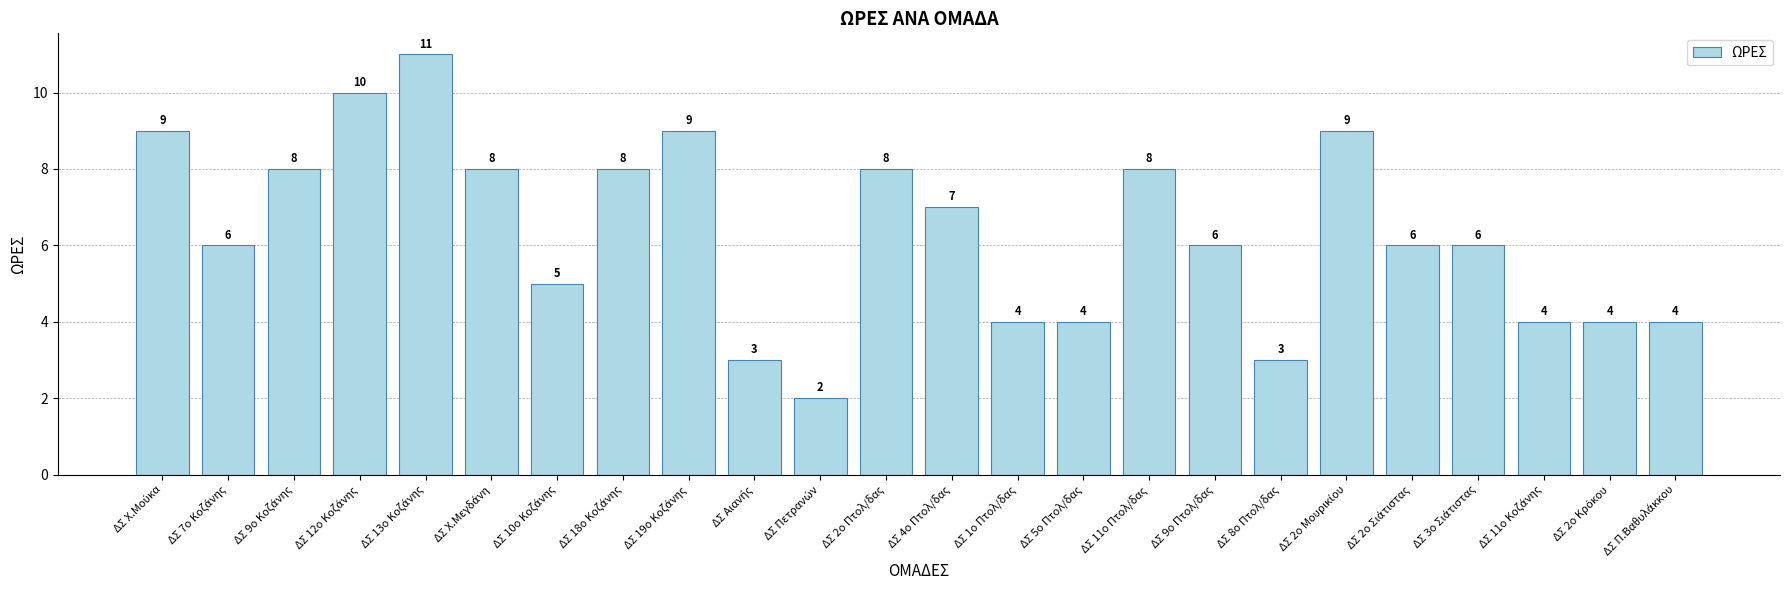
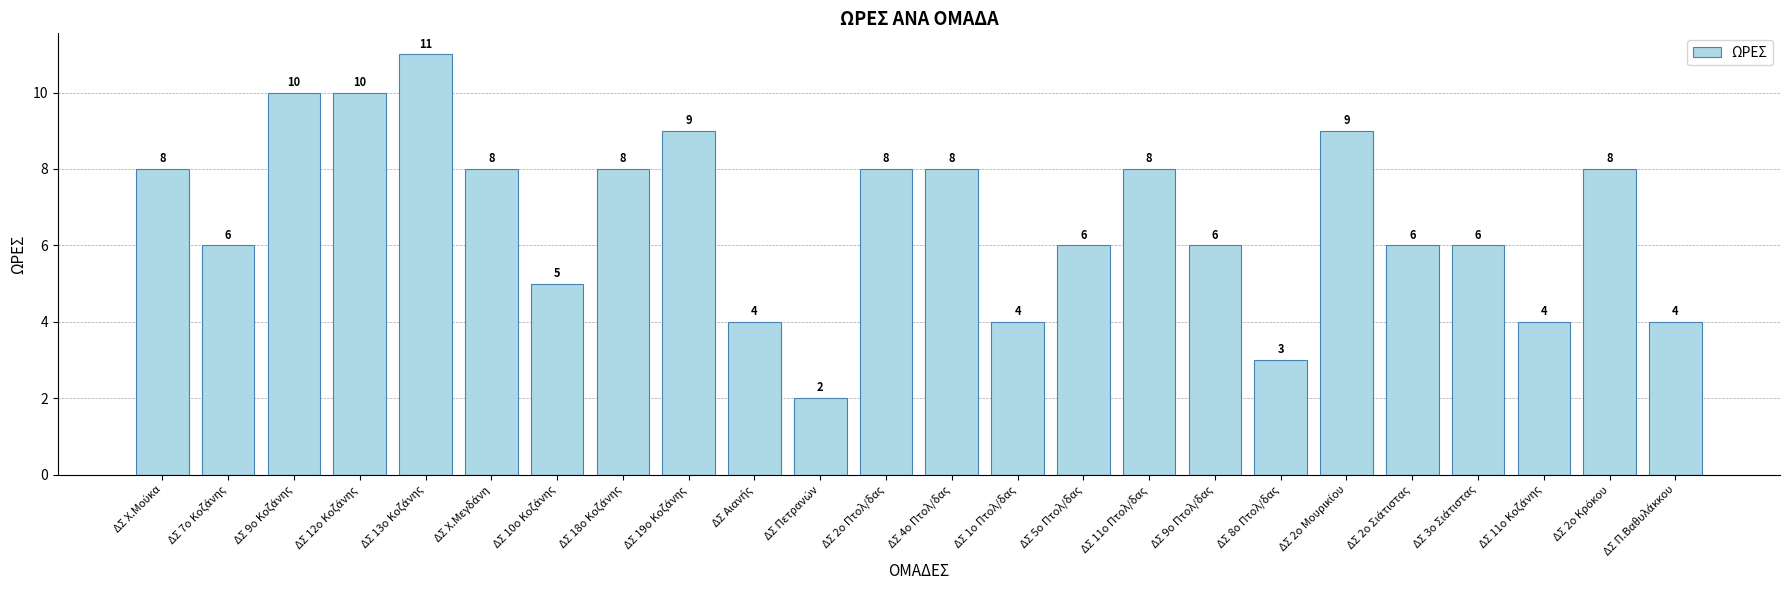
  {
-   "ΔΣ Χ.Μούκα": 9,
+   "ΔΣ Χ.Μούκα": 8,
    "ΔΣ 7ο Κοζάνης": 6,
-   "ΔΣ 9ο Κοζάνης": 8,
+   "ΔΣ 9ο Κοζάνης": 10,
    "ΔΣ 12ο Κοζάνης": 10,
    "ΔΣ 13ο Κοζάνης": 11,
    "ΔΣ Χ.Μεγδάνη": 8,
    "ΔΣ 10ο Κοζάνης": 5,
    "ΔΣ 18ο Κοζάνης": 8,
    "ΔΣ 19ο Κοζάνης": 9,
-   "ΔΣ Αιανής": 3,
+   "ΔΣ Αιανής": 4,
    "ΔΣ Πετρανών": 2,
    "ΔΣ 2ο Πτολ/δας": 8,
-   "ΔΣ 4ο Πτολ/δας": 7,
+   "ΔΣ 4ο Πτολ/δας": 8,
    "ΔΣ 1ο Πτολ/δας": 4,
-   "ΔΣ 5ο Πτολ/δας": 4,
+   "ΔΣ 5ο Πτολ/δας": 6,
    "ΔΣ 11ο Πτολ/δας": 8,
    "ΔΣ 9ο Πτολ/δας": 6,
    "ΔΣ 8ο Πτολ/δας": 3,
    "ΔΣ 2ο Μουρικίου": 9,
    "ΔΣ 2ο Σιάτιστας": 6,
    "ΔΣ 3ο Σιάτιστας": 6,
    "ΔΣ 11ο Κοζάνης": 4,
-   "ΔΣ 2ο Κρόκου": 4,
+   "ΔΣ 2ο Κρόκου": 8,
    "ΔΣ Π.Βαθυλάκκου": 4
  }
